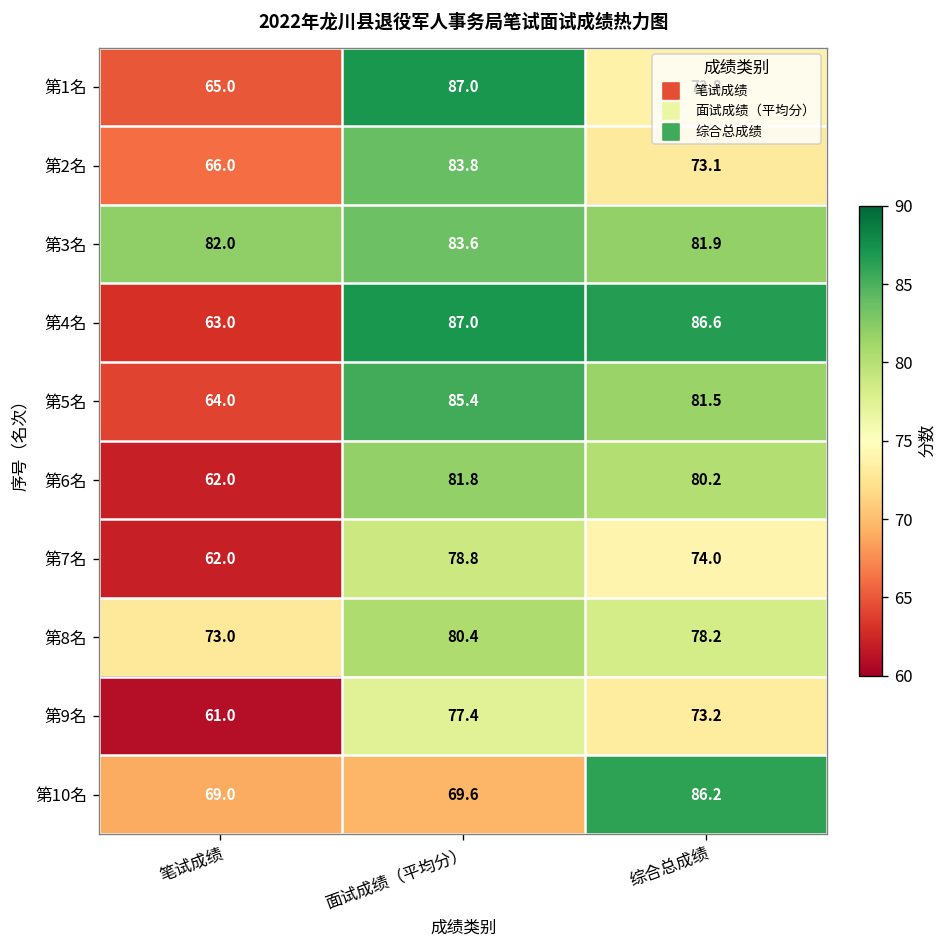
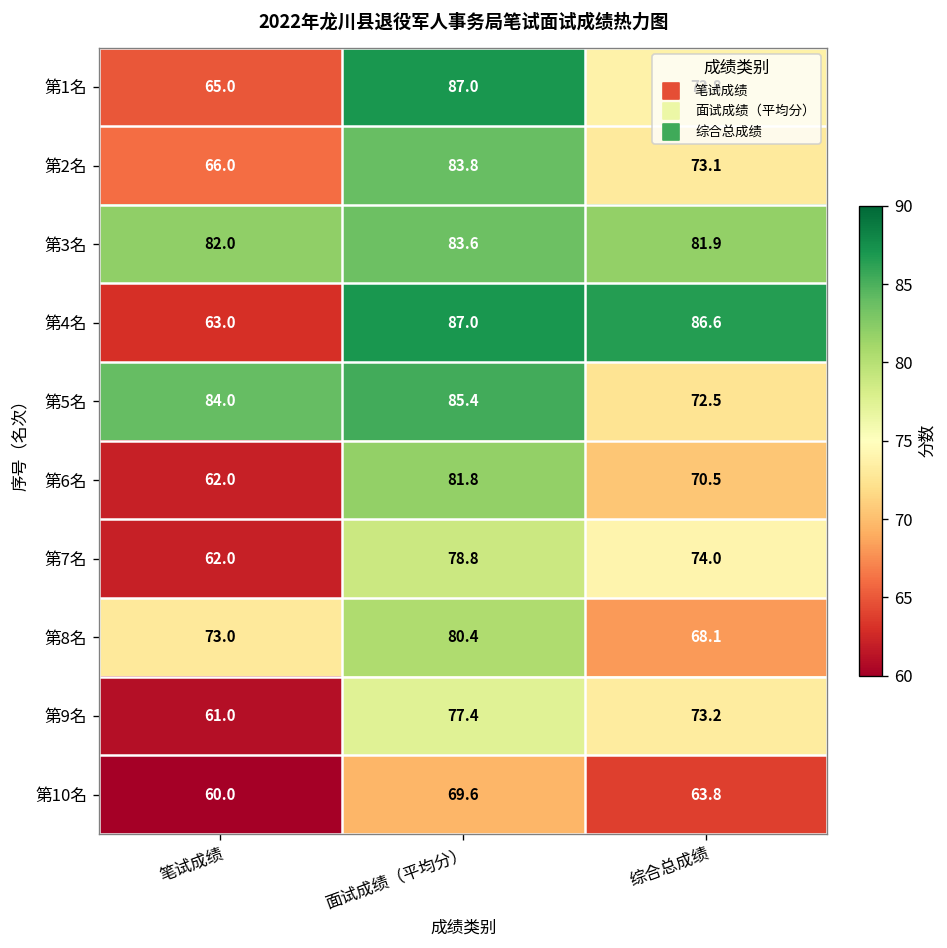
  {
    "第1名": {
      "笔试成绩": 65.0,
      "面试成绩（平均分）": 87.0
    },
    "第2名": {
      "笔试成绩": 66.0,
      "面试成绩（平均分）": 83.8,
      "综合总成绩": 73.1
    },
    "第3名": {
      "笔试成绩": 82.0,
      "面试成绩（平均分）": 83.6,
      "综合总成绩": 81.9
    },
    "第4名": {
      "笔试成绩": 63.0,
      "面试成绩（平均分）": 87.0,
      "综合总成绩": 86.6
    },
    "第5名": {
-     "笔试成绩": 64.0,
+     "笔试成绩": 84.0,
      "面试成绩（平均分）": 85.4,
-     "综合总成绩": 81.5
+     "综合总成绩": 72.5
    },
    "第6名": {
      "笔试成绩": 62.0,
      "面试成绩（平均分）": 81.8,
-     "综合总成绩": 80.2
+     "综合总成绩": 70.5
    },
    "第7名": {
      "笔试成绩": 62.0,
      "面试成绩（平均分）": 78.8,
      "综合总成绩": 74.0
    },
    "第8名": {
      "笔试成绩": 73.0,
      "面试成绩（平均分）": 80.4,
-     "综合总成绩": 78.2
+     "综合总成绩": 68.1
    },
    "第9名": {
      "笔试成绩": 61.0,
      "面试成绩（平均分）": 77.4,
      "综合总成绩": 73.2
    },
    "第10名": {
-     "笔试成绩": 69.0,
+     "笔试成绩": 60.0,
      "面试成绩（平均分）": 69.6,
-     "综合总成绩": 86.2
+     "综合总成绩": 63.8
    }
  }
